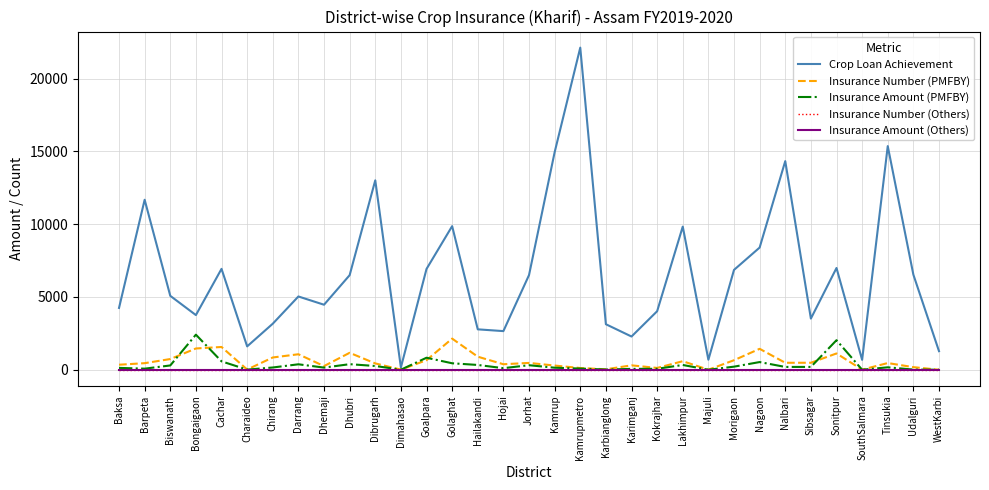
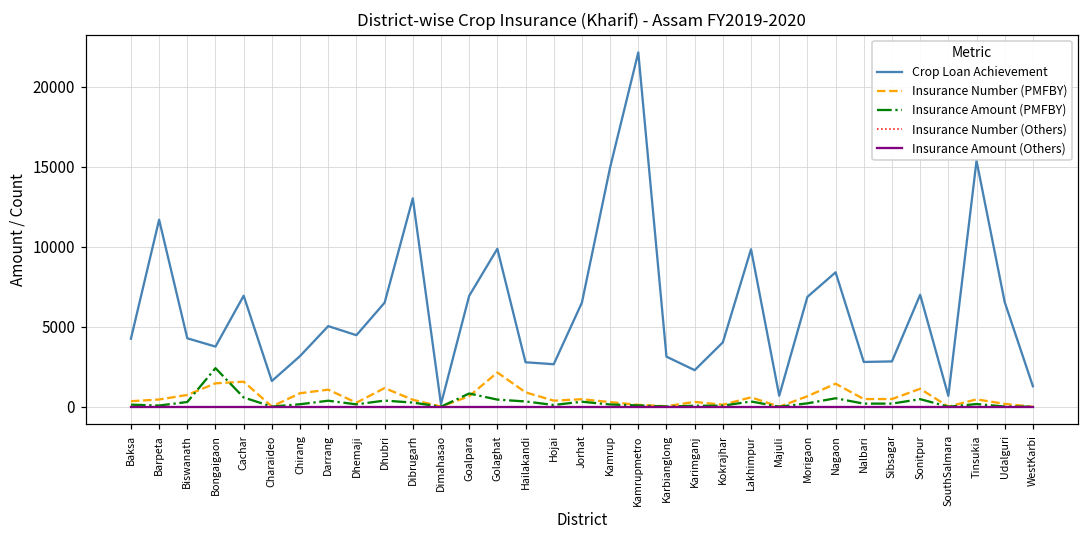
  {
    "Crop Loan Achievement": {
      "Baksa": 4200,
      "Barpeta": 11700,
-     "Biswanath": 5100,
+     "Biswanath": 4300,
      "Bongaigaon": 3800,
      "Cachar": 6900,
      "Charaideo": 1600,
      "Chirang": 3200,
      "Darrang": 5000,
      "Dhemaji": 4500,
      "Dhubri": 6500,
      "Dibrugarh": 13000,
      "Goalpara": 6900,
      "Golaghat": 9900,
      "Hailakandi": 2800,
      "Hojai": 2700,
      "Jorhat": 6500,
      "Kamrup": 14900,
      "Kamrupmetro": 22100,
      "Karbianglong": 3100,
      "Karimganj": 2300,
      "Kokrajhar": 4000,
      "Lakhimpur": 9800,
      "Majuli": 700,
      "Morigaon": 6900,
      "Nagaon": 8400,
-     "Nalbari": 14300,
-     "Sibsagar": 3500,
+     "Nalbari": 2800,
+     "Sibsagar": 2800,
      "Sonitpur": 7000,
      "SouthSalmara": 700,
      "Tinsukia": 15400,
      "Udalguri": 6500,
      "WestKarbi": 1300
    },
    "Insurance Number (PMFBY)": {
      "Baksa": 300,
      "Barpeta": 500,
      "Biswanath": 700,
      "Bongaigaon": 1500,
      "Cachar": 1600,
      "Chirang": 800,
      "Darrang": 1100,
      "Dhubri": 1200,
      "Dibrugarh": 400,
      "Golaghat": 2100,
      "Hailakandi": 900,
      "Hojai": 400,
      "Karimganj": 300,
      "Lakhimpur": 600,
      "Morigaon": 700,
      "Nagaon": 1400,
      "Nalbari": 500,
      "Sibsagar": 500,
      "Sonitpur": 1100,
      "Tinsukia": 500
    },
    "Insurance Amount (PMFBY)": {
      "Biswanath": 300,
      "Bongaigaon": 2400,
      "Cachar": 600,
      "Darrang": 400,
      "Dhubri": 400,
      "Dibrugarh": 300,
      "Golaghat": 400,
      "Hailakandi": 300,
      "Lakhimpur": 300,
      "Morigaon": 200,
      "Nagaon": 500,
      "Nalbari": 200,
      "Sibsagar": 200,
-     "Sonitpur": 2000
+     "Sonitpur": 500
    },
    "Insurance Amount (Others)": {
      "Biswanath": 0,
      "Bongaigaon": 0,
      "Cachar": 0,
      "Darrang": 0,
      "Dhubri": 0,
      "Dibrugarh": 0,
      "Goalpara": 0,
      "Golaghat": 0,
      "Hailakandi": 0,
      "Jorhat": 0,
      "Lakhimpur": 0,
      "Morigaon": 0,
      "Nagaon": 0,
      "Nalbari": 0,
      "Sibsagar": 0,
      "Sonitpur": 0
    }
  }
